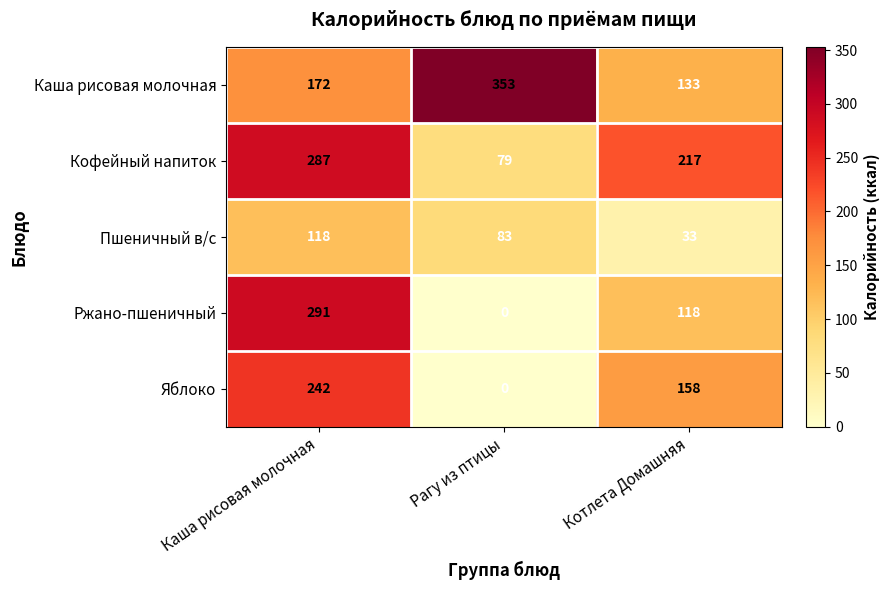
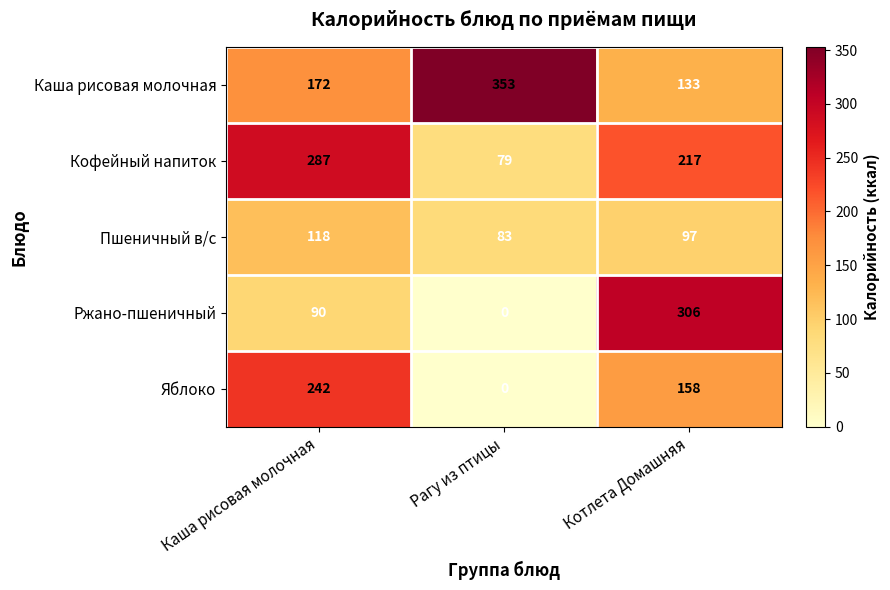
  {
    "Каша рисовая молочная": {
      "Каша рисовая молочная": 172,
      "Рагу из птицы": 353,
      "Котлета Домашняя": 133
    },
    "Кофейный напиток": {
      "Каша рисовая молочная": 287,
      "Рагу из птицы": 79,
      "Котлета Домашняя": 217
    },
    "Пшеничный в/с": {
      "Каша рисовая молочная": 118,
      "Рагу из птицы": 83,
-     "Котлета Домашняя": 33
+     "Котлета Домашняя": 97
    },
    "Ржано-пшеничный": {
-     "Каша рисовая молочная": 291,
+     "Каша рисовая молочная": 90,
      "Рагу из птицы": 0,
-     "Котлета Домашняя": 118
+     "Котлета Домашняя": 306
    },
    "Яблоко": {
      "Каша рисовая молочная": 242,
      "Рагу из птицы": 0,
      "Котлета Домашняя": 158
    }
  }
